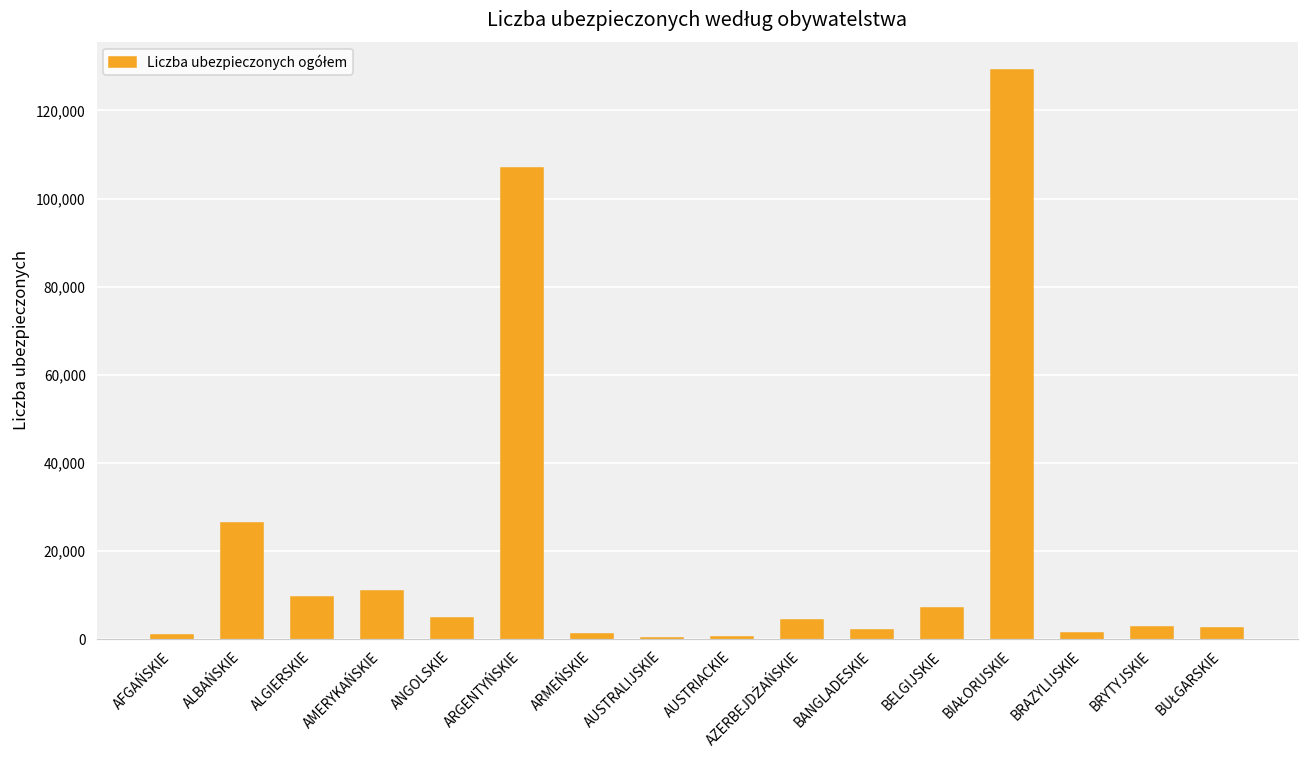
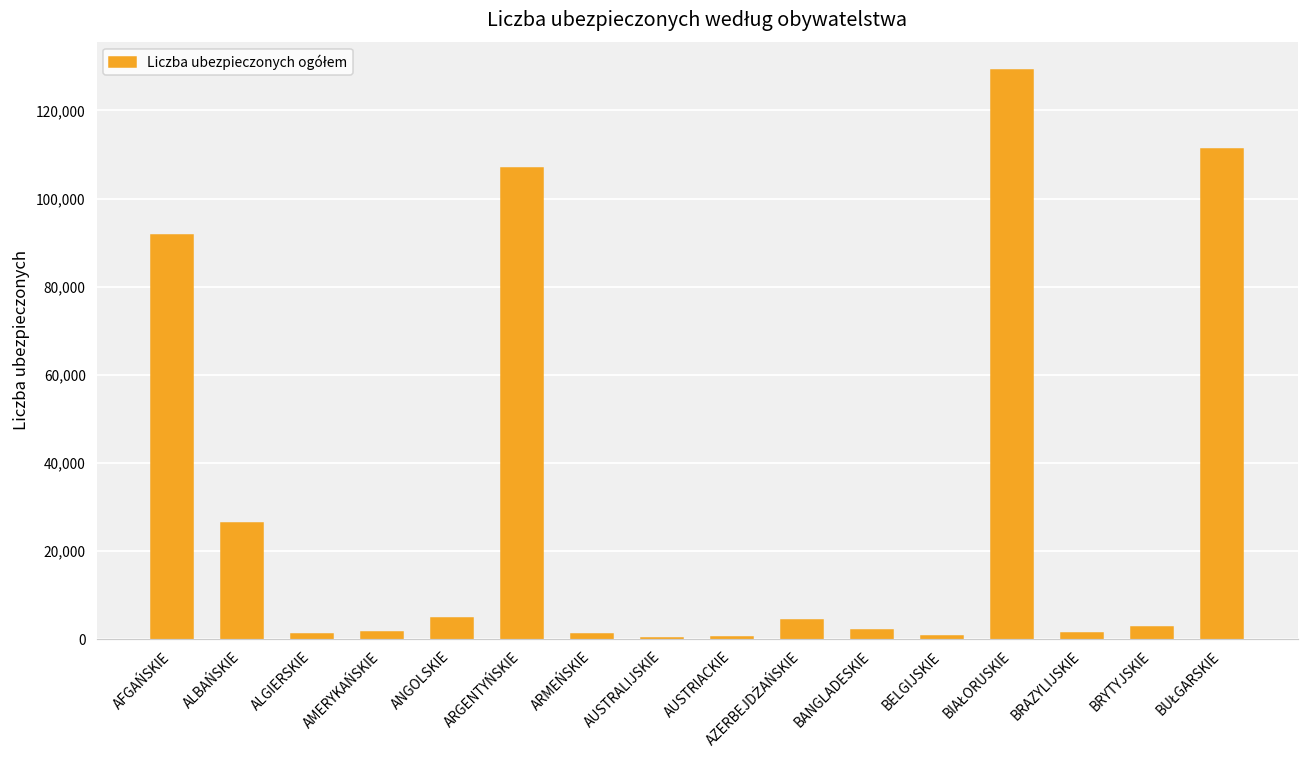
  {
-   "AFGAŃSKIE": "1,000",
+   "AFGAŃSKIE": "92,000",
    "ALBAŃSKIE": "26,000",
-   "ALGIERSKIE": "10,000",
-   "AMERYKAŃSKIE": "11,000",
+   "ALGIERSKIE": "1,000",
+   "AMERYKAŃSKIE": "2,000",
    "ANGOLSKIE": "5,000",
    "ARGENTYŃSKIE": "107,000",
    "ARMEŃSKIE": "1,000",
    "AZERBEJDŻAŃSKIE": "4,000",
    "BANGLADESKIE": "2,000",
-   "BELGIJSKIE": "7,000",
+   "BELGIJSKIE": "1,000",
    "BIAŁORUSKIE": "129,000",
    "BRAZYLIJSKIE": "1,000",
    "BRYTYJSKIE": "3,000",
-   "BUŁGARSKIE": "3,000"
+   "BUŁGARSKIE": "111,000"
  }
